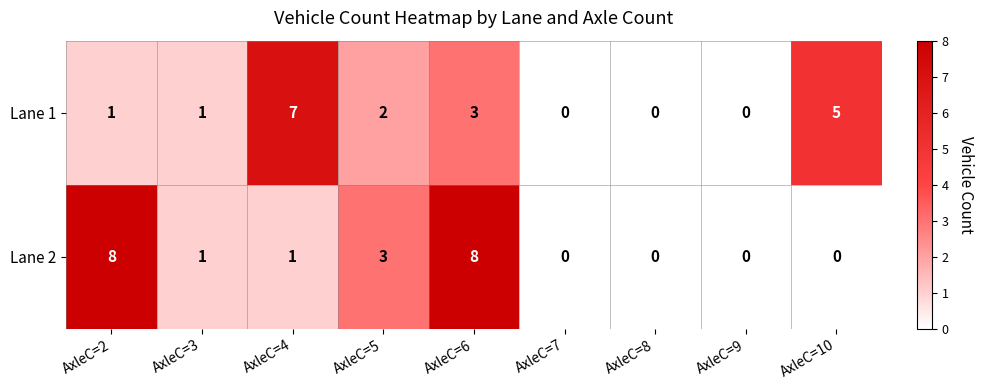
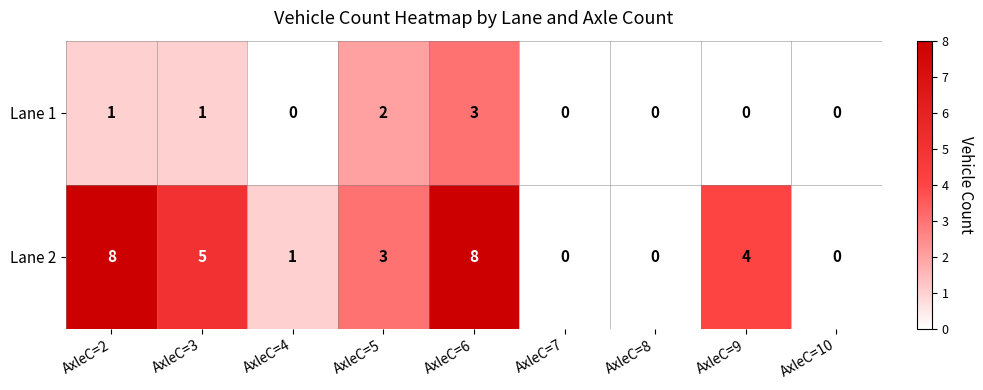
  {
    "Lane 1": {
      "AxleC=2": 1,
      "AxleC=3": 1,
-     "AxleC=4": 7,
+     "AxleC=4": 0,
      "AxleC=5": 2,
      "AxleC=6": 3,
      "AxleC=7": 0,
      "AxleC=8": 0,
      "AxleC=9": 0,
-     "AxleC=10": 5
+     "AxleC=10": 0
    },
    "Lane 2": {
      "AxleC=2": 8,
-     "AxleC=3": 1,
+     "AxleC=3": 5,
      "AxleC=4": 1,
      "AxleC=5": 3,
      "AxleC=6": 8,
      "AxleC=7": 0,
      "AxleC=8": 0,
-     "AxleC=9": 0,
+     "AxleC=9": 4,
      "AxleC=10": 0
    }
  }
